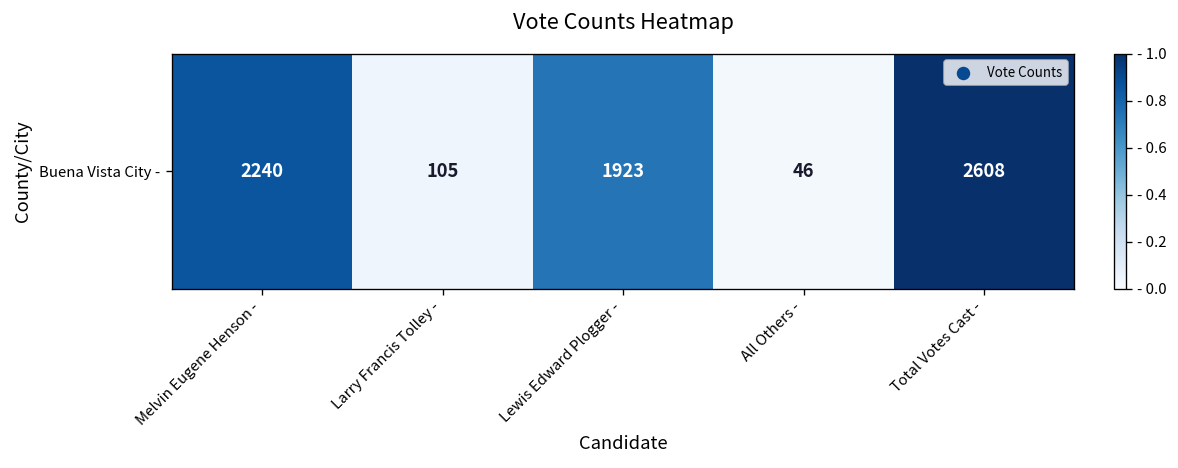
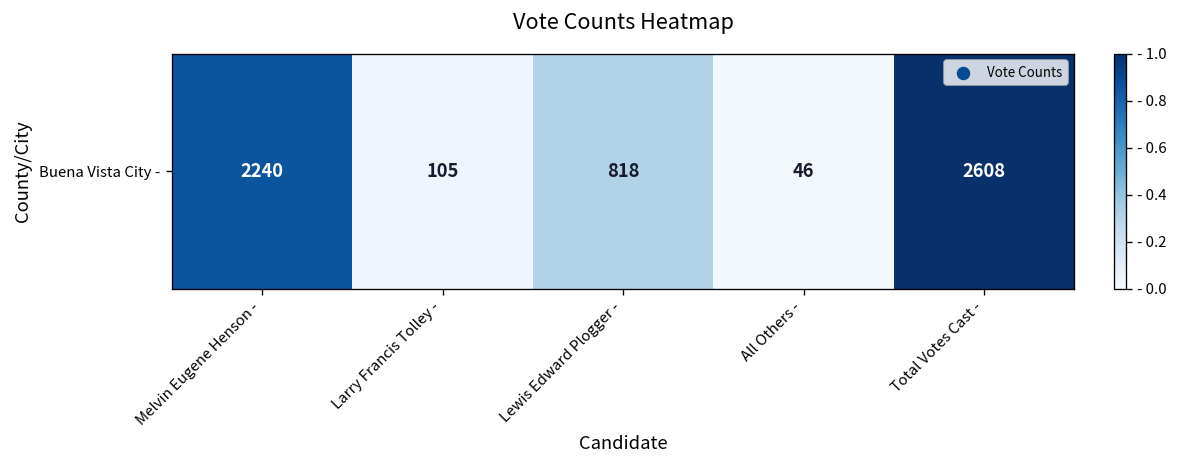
  {
    "Buena Vista City -": {
      "Melvin Eugene Henson -": 2240,
      "Larry Francis Tolley -": 105,
-     "Lewis Edward Plogger -": 1923,
+     "Lewis Edward Plogger -": 818,
      "All Others -": 46,
      "Total Votes Cast -": 2608
    }
  }
